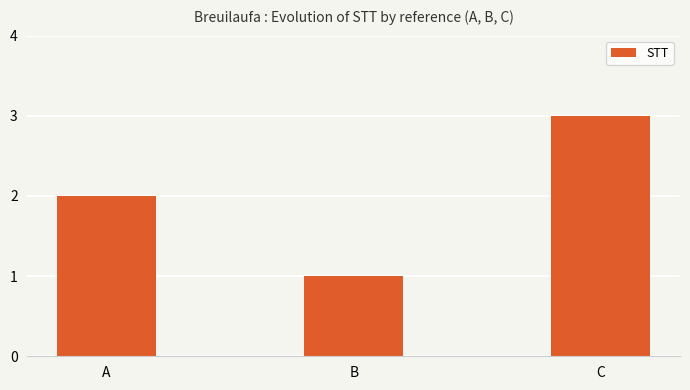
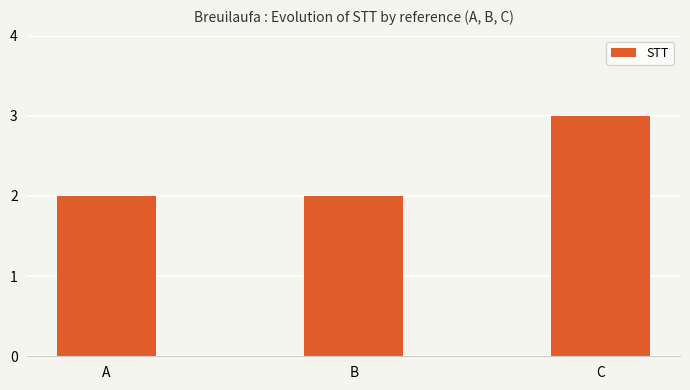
  {
    "A": 2,
-   "B": 1,
+   "B": 2,
    "C": 3
  }
